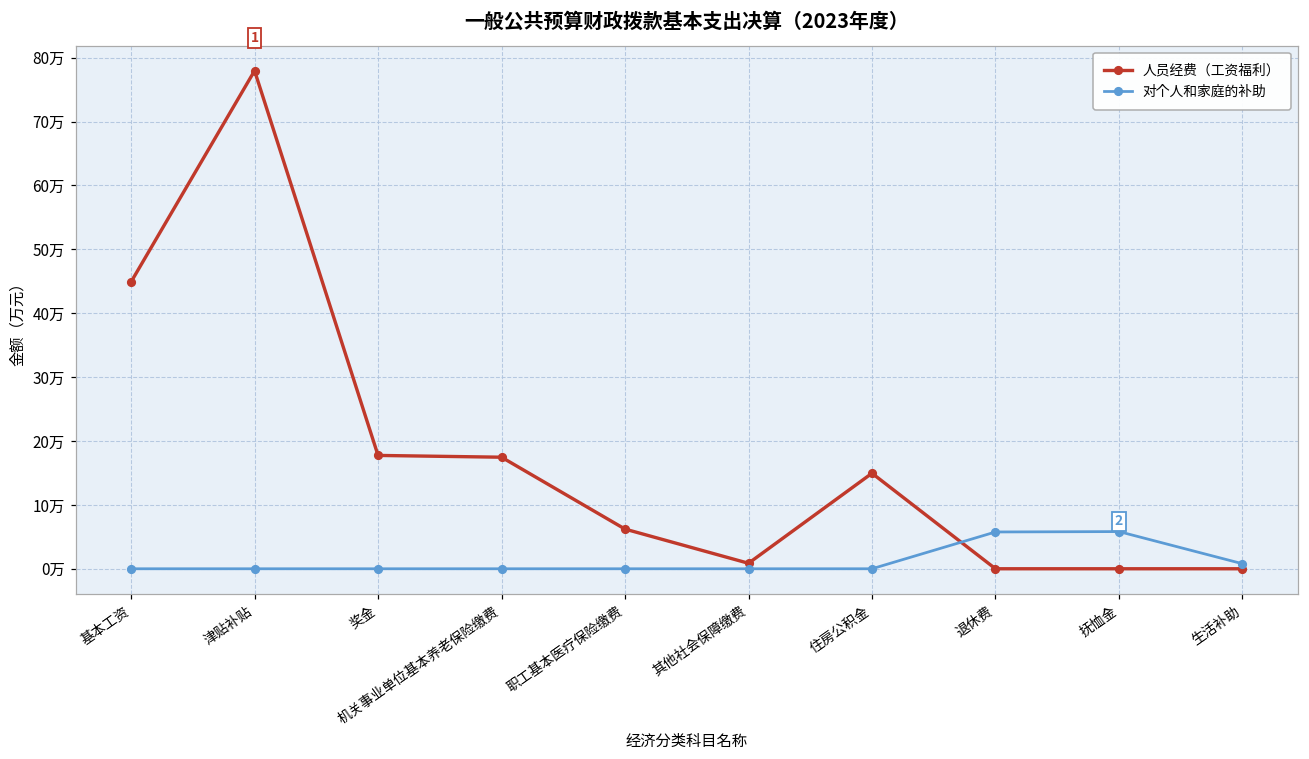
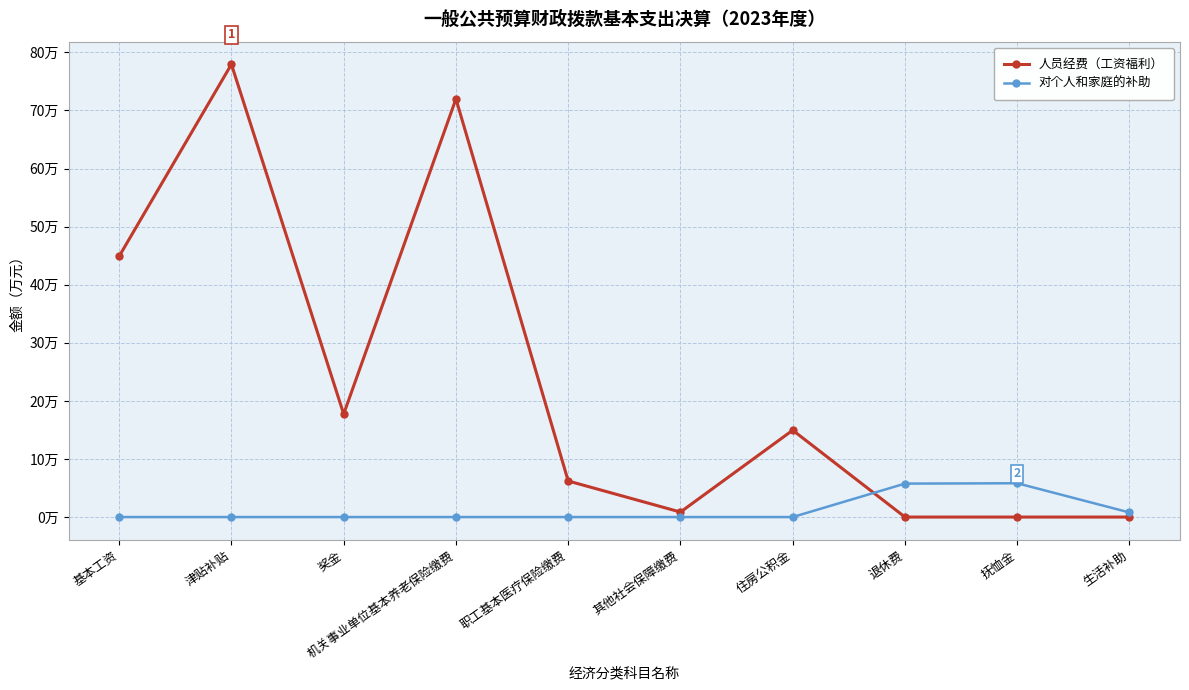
  {
    "人员经费（工资福利）": {
      "基本工资": "45万",
      "奖金": "18万",
-     "机关事业单位基本养老保险缴费": "17万",
+     "机关事业单位基本养老保险缴费": "72万",
      "职工基本医疗保险缴费": "6万",
      "其他社会保障缴费": "1万",
      "住房公积金": "15万",
      "退休费": "0万",
      "抚恤金": "0万",
      "生活补助": "0万"
    },
    "对个人和家庭的补助": {
      "基本工资": "0万",
      "津贴补贴": "0万",
      "奖金": "0万",
      "机关事业单位基本养老保险缴费": "0万",
      "职工基本医疗保险缴费": "0万",
      "其他社会保障缴费": "0万",
      "住房公积金": "0万",
      "退休费": "6万",
      "生活补助": "1万"
    }
  }
